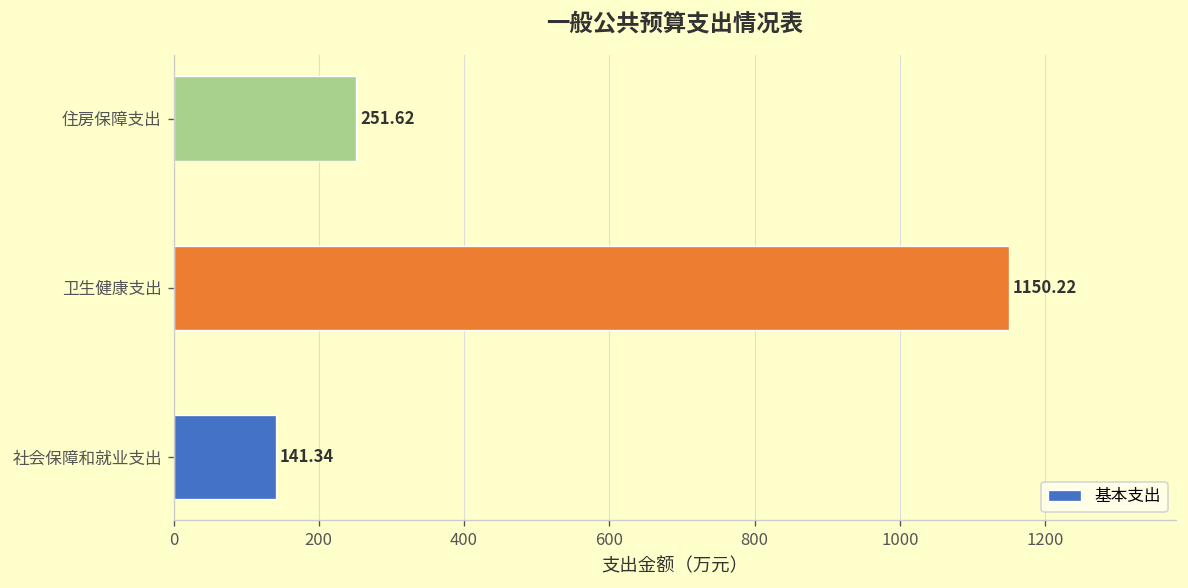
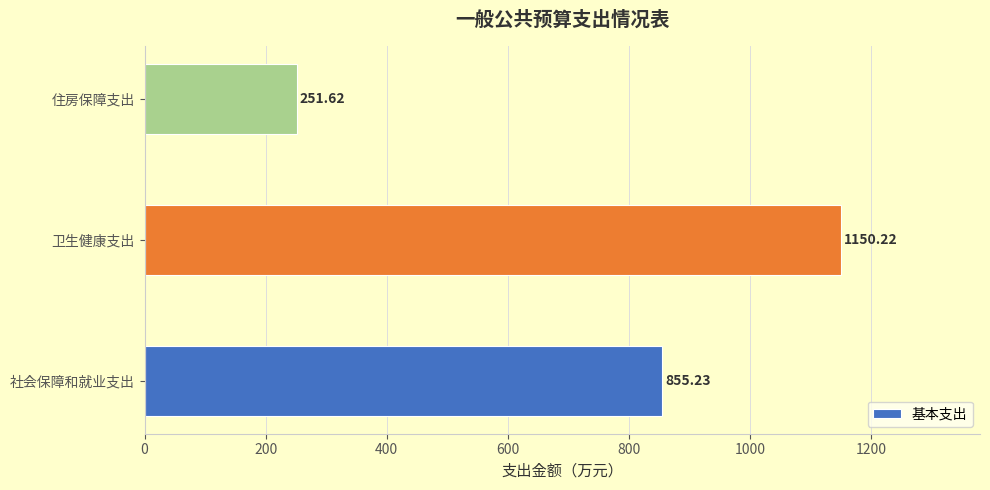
  {
    "住房保障支出": 251.62,
    "卫生健康支出": 1150.22,
-   "社会保障和就业支出": 141.34
+   "社会保障和就业支出": 855.23
  }
